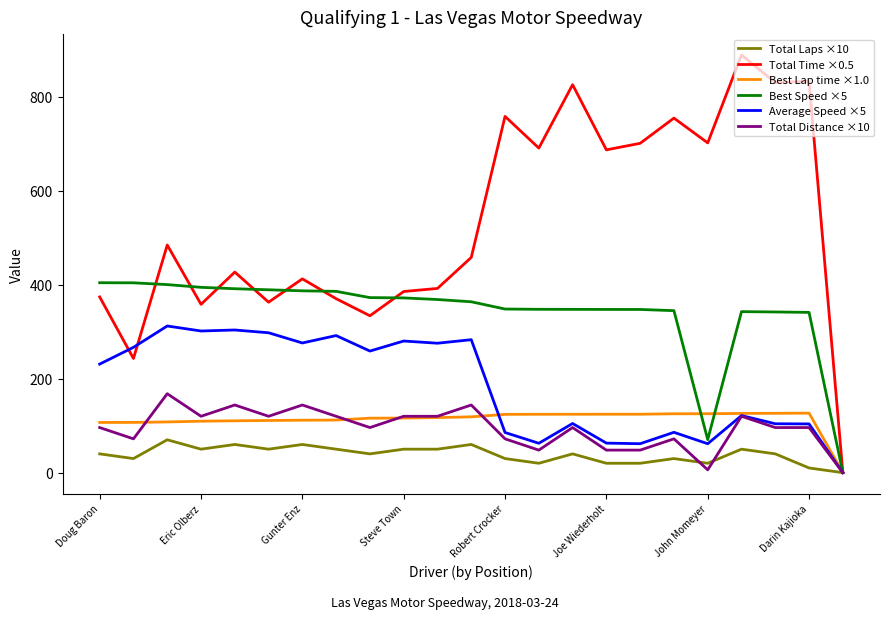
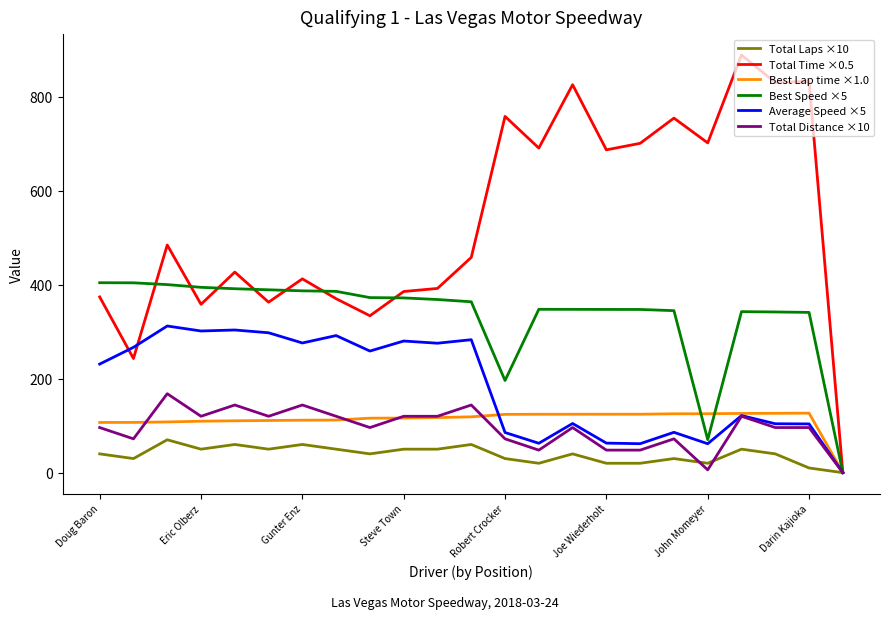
  {
    "Total Laps ×10": {
      "Doug Baron": 40,
      "Eric Olberz": 50,
      "Gunter Enz": 60,
      "Steve Town": 50,
      "Robert Crocker": 30,
      "Joe Wiederholt": 20,
      "John Momeyer": 20,
      "Darin Kajioka": 10
    },
    "Total Time ×0.5": {
      "Doug Baron": 370,
      "Eric Olberz": 360,
      "Gunter Enz": 410,
      "Steve Town": 390,
      "Robert Crocker": 760,
      "Joe Wiederholt": 690,
      "John Momeyer": 700
    },
    "Best Lap time ×1.0": {
      "Doug Baron": 110,
      "Eric Olberz": 110,
      "Gunter Enz": 110,
      "Robert Crocker": 120,
      "Joe Wiederholt": 120,
      "John Momeyer": 130,
      "Darin Kajioka": 130
    },
    "Best Speed ×5": {
      "Doug Baron": 400,
      "Eric Olberz": 390,
      "Gunter Enz": 390,
      "Steve Town": 370,
-     "Robert Crocker": 350,
+     "Robert Crocker": 200,
      "Joe Wiederholt": 350,
      "John Momeyer": 70,
      "Darin Kajioka": 340
    },
    "Average Speed ×5": {
      "Doug Baron": 230,
      "Eric Olberz": 300,
      "Gunter Enz": 280,
      "Steve Town": 280,
      "Robert Crocker": 90,
      "Joe Wiederholt": 60,
      "John Momeyer": 60,
      "Darin Kajioka": 100
    },
    "Total Distance ×10": {
      "Doug Baron": 100,
      "Eric Olberz": 120,
      "Gunter Enz": 140,
      "Robert Crocker": 70,
      "Joe Wiederholt": 50,
      "John Momeyer": 10,
      "Darin Kajioka": 100
    }
  }
